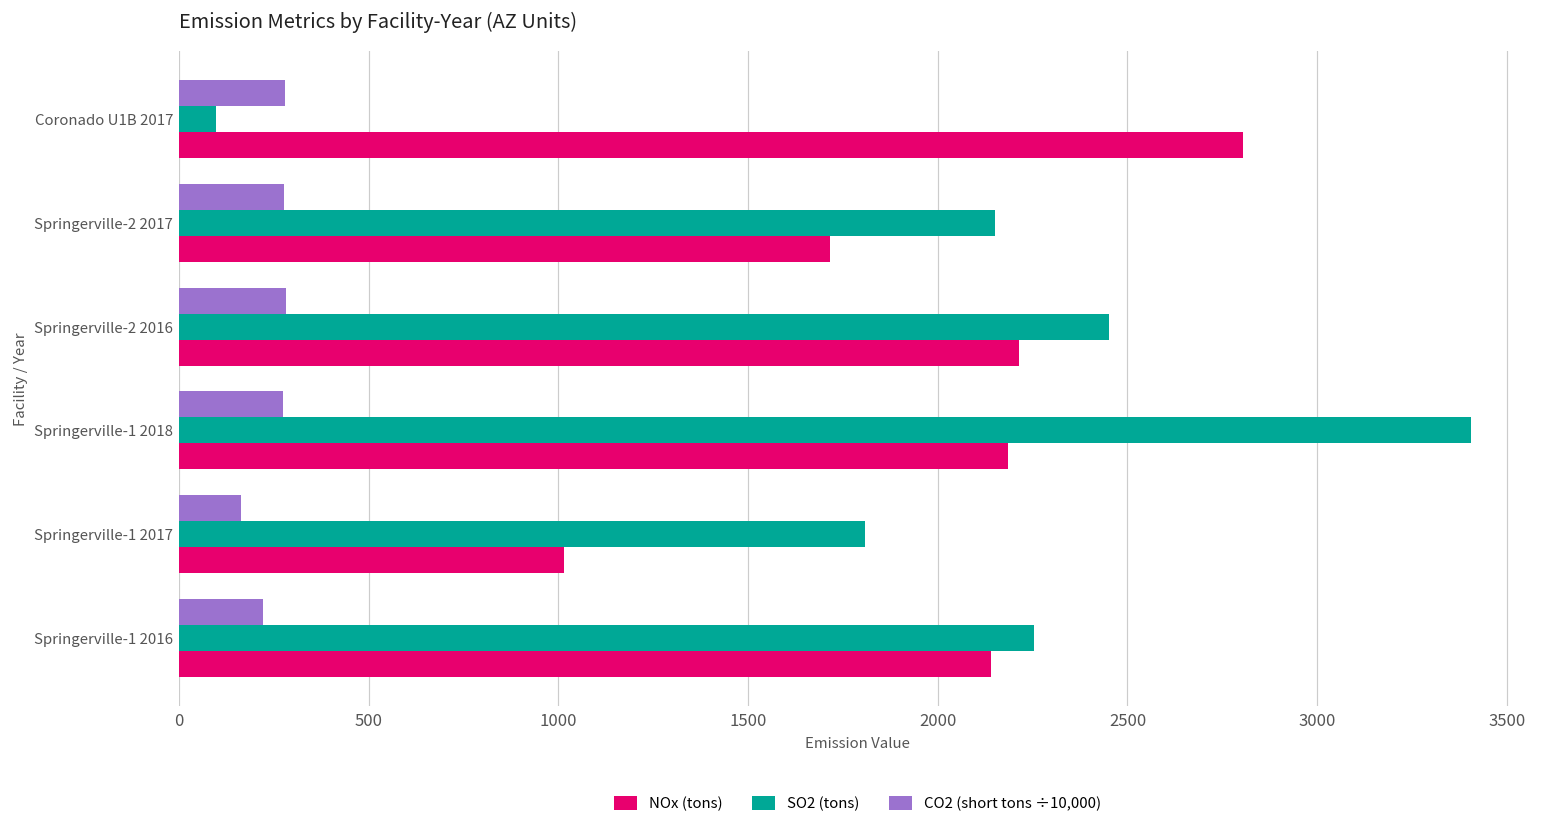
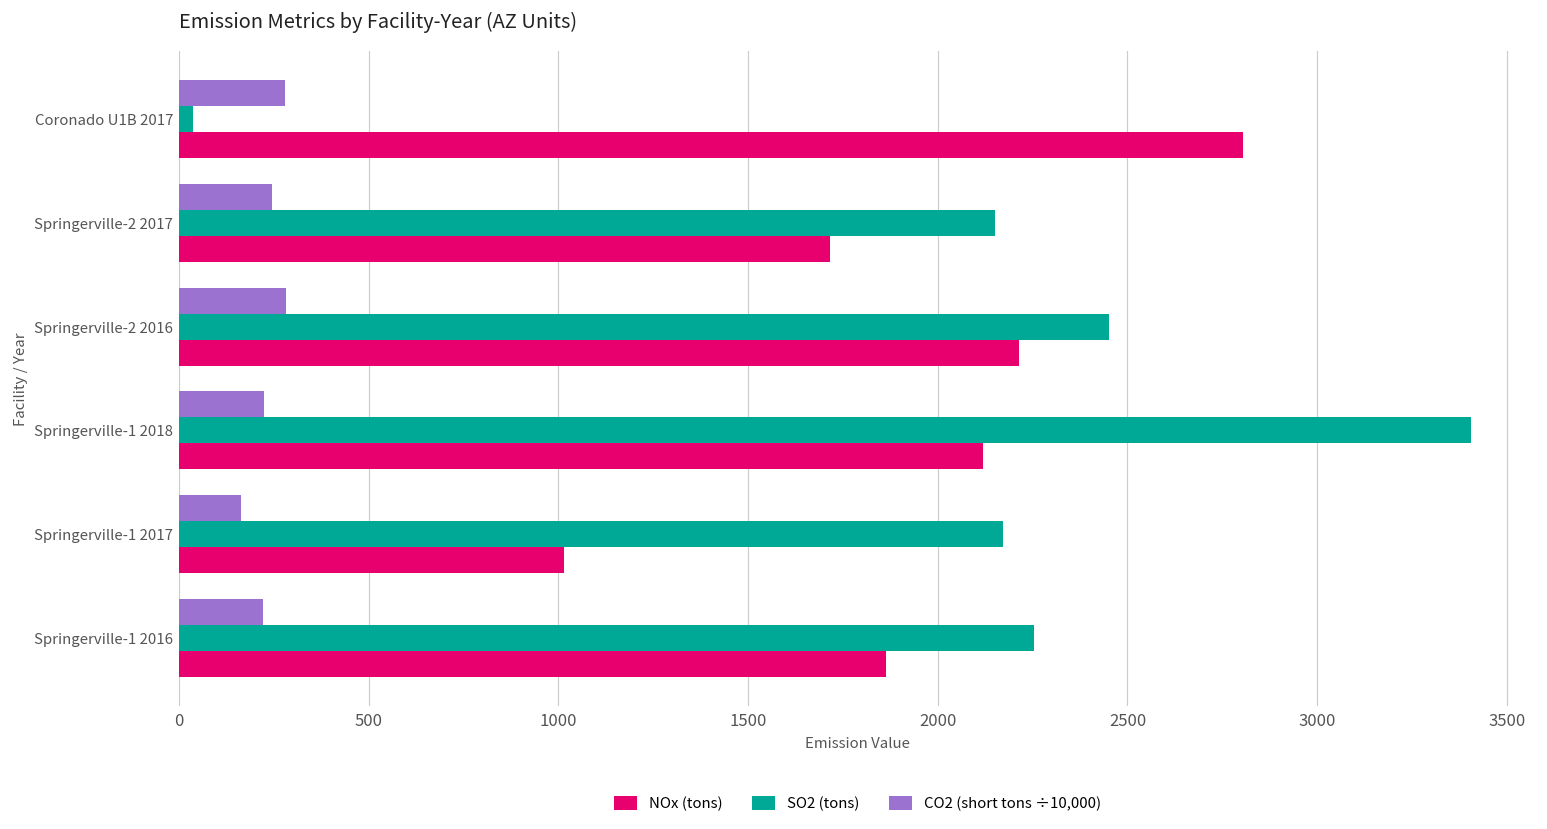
  {
    "NOx (tons)": {
      "Coronado U1B 2017": 2800,
      "Springerville-2 2017": 1710,
      "Springerville-2 2016": 2210,
-     "Springerville-1 2018": 2190,
+     "Springerville-1 2018": 2120,
      "Springerville-1 2017": 1020,
-     "Springerville-1 2016": 2140
+     "Springerville-1 2016": 1860
    },
    "SO2 (tons)": {
-     "Coronado U1B 2017": 100,
+     "Coronado U1B 2017": 40,
      "Springerville-2 2017": 2150,
      "Springerville-2 2016": 2450,
      "Springerville-1 2018": 3410,
-     "Springerville-1 2017": 1810,
+     "Springerville-1 2017": 2170,
      "Springerville-1 2016": 2250
    },
    "CO2 (short tons ÷10,000)": {
      "Coronado U1B 2017": 280,
-     "Springerville-2 2017": 280,
+     "Springerville-2 2017": 250,
      "Springerville-2 2016": 280,
-     "Springerville-1 2018": 270,
+     "Springerville-1 2018": 220,
      "Springerville-1 2017": 160,
      "Springerville-1 2016": 220
    }
  }
